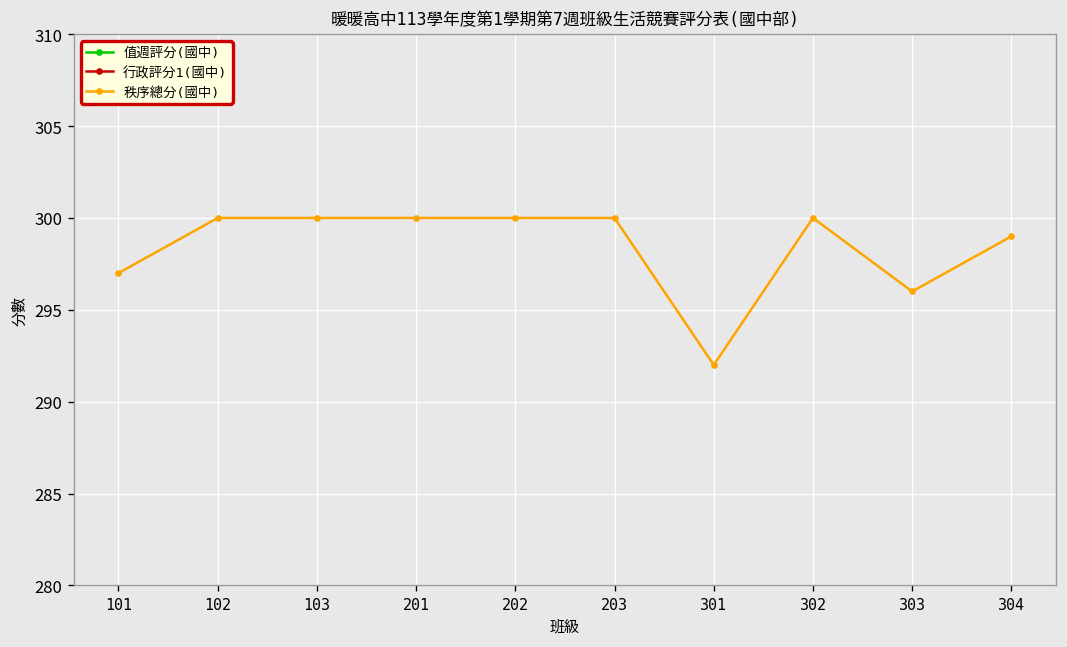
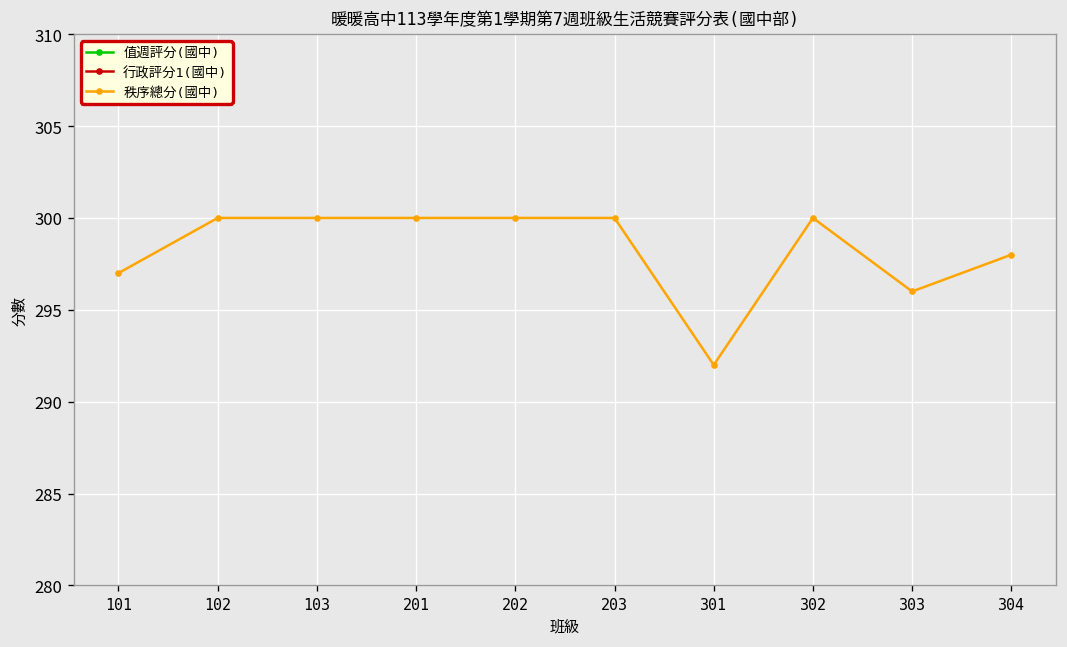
  {
    "秩序總分(國中)": {
      "101": 297,
      "102": 300,
      "103": 300,
      "201": 300,
      "202": 300,
      "203": 300,
      "301": 292,
      "302": 300,
      "303": 296,
-     "304": 299
+     "304": 298
    }
  }
